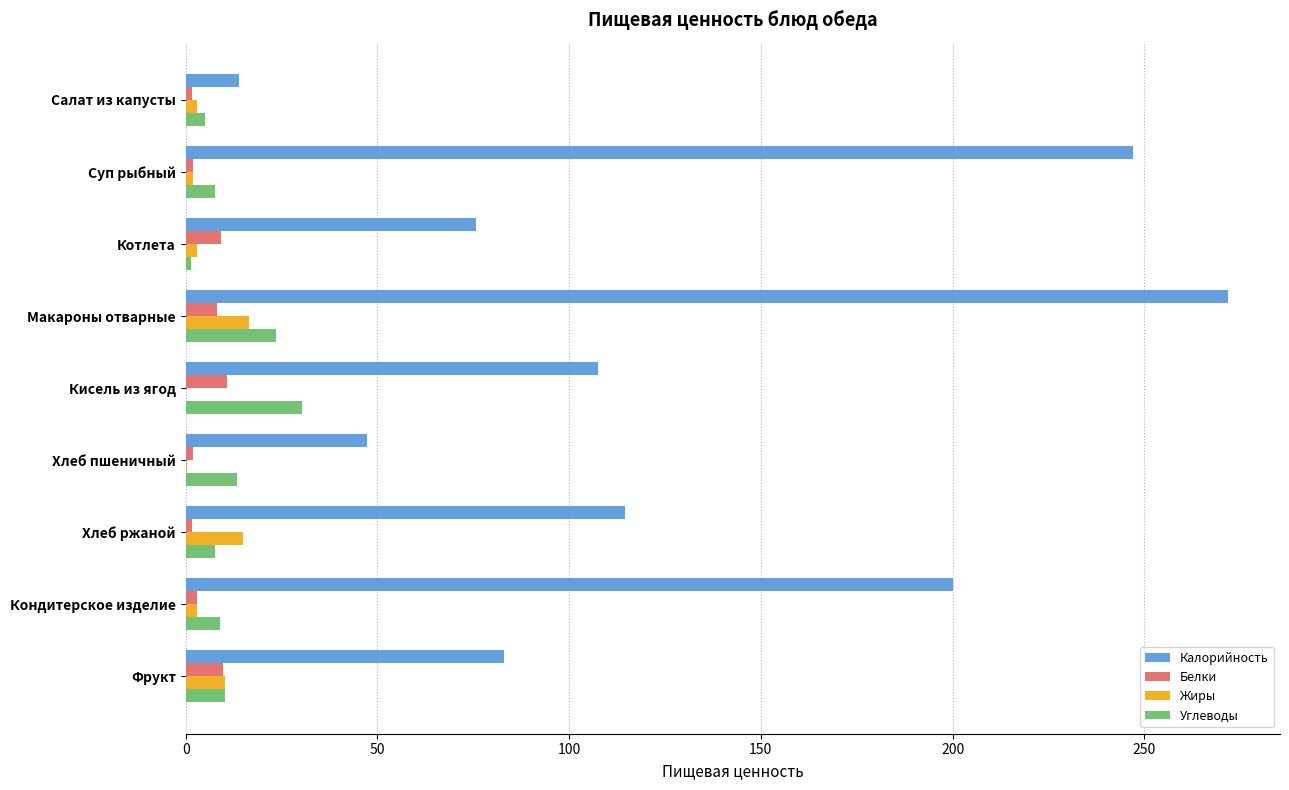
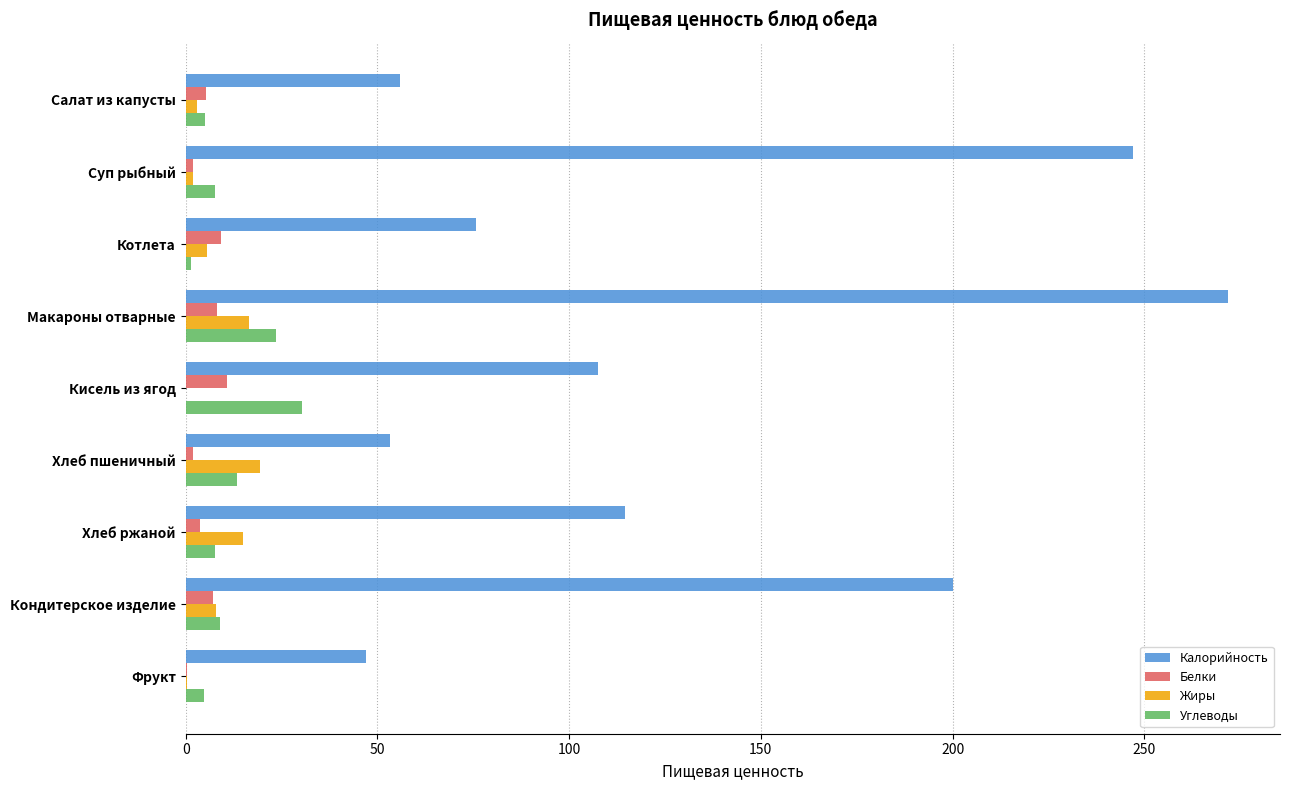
  {
    "Калорийность": {
-     "Салат из капусты": 14,
+     "Салат из капусты": 56,
      "Суп рыбный": 247,
      "Котлета": 76,
      "Макароны отварные": 272,
      "Кисель из ягод": 108,
-     "Хлеб пшеничный": 47,
+     "Хлеб пшеничный": 53,
      "Хлеб ржаной": 115,
      "Кондитерское изделие": 200,
-     "Фрукт": 83
+     "Фрукт": 47
    },
    "Белки": {
-     "Салат из капусты": 2,
+     "Салат из капусты": 5,
      "Суп рыбный": 2,
      "Котлета": 9,
      "Макароны отварные": 8,
      "Кисель из ягод": 11,
      "Хлеб пшеничный": 2,
-     "Хлеб ржаной": 2,
-     "Кондитерское изделие": 3,
-     "Фрукт": 10
+     "Хлеб ржаной": 4,
+     "Кондитерское изделие": 7,
+     "Фрукт": 0
    },
    "Жиры": {
      "Салат из капусты": 3,
      "Суп рыбный": 2,
-     "Котлета": 3,
+     "Котлета": 5,
      "Макароны отварные": 16,
      "Кисель из ягод": 0,
-     "Хлеб пшеничный": 0,
+     "Хлеб пшеничный": 19,
      "Хлеб ржаной": 15,
-     "Кондитерское изделие": 3,
-     "Фрукт": 10
+     "Кондитерское изделие": 8,
+     "Фрукт": 0
    },
    "Углеводы": {
      "Салат из капусты": 5,
      "Суп рыбный": 8,
      "Котлета": 1,
      "Макароны отварные": 24,
      "Кисель из ягод": 30,
      "Хлеб пшеничный": 13,
      "Хлеб ржаной": 8,
      "Кондитерское изделие": 9,
-     "Фрукт": 10
+     "Фрукт": 5
    }
  }
